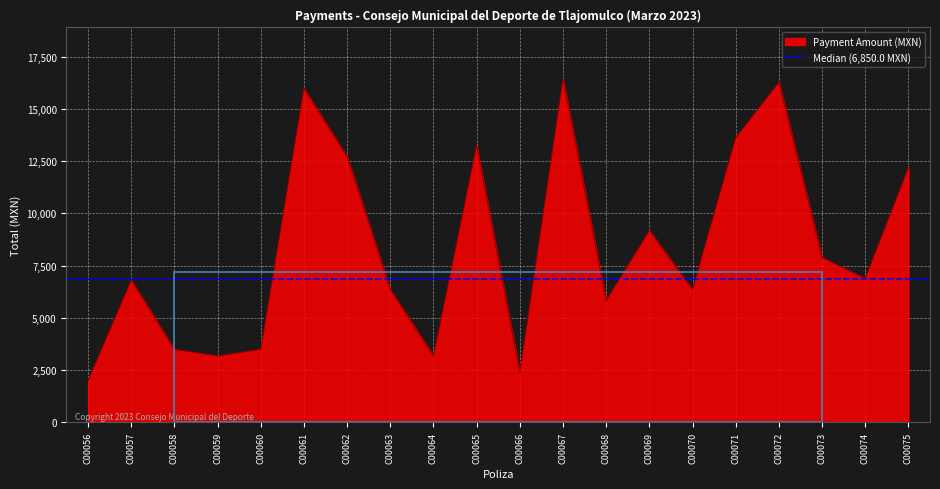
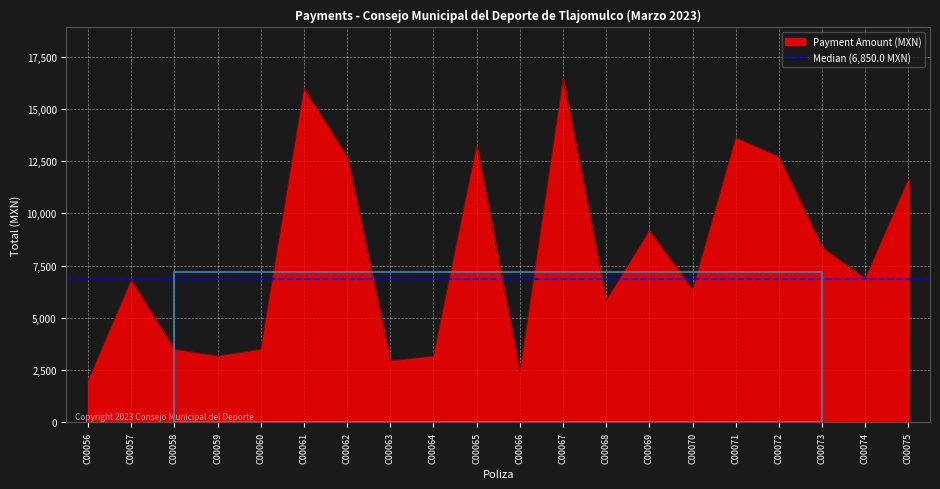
  {
    "C00056": "2,000",
    "C00057": "6,800",
    "C00058": "3,500",
    "C00059": "3,200",
    "C00060": "3,500",
    "C00061": "16,000",
    "C00062": "12,700",
-   "C00063": "6,400",
+   "C00063": "2,900",
    "C00064": "3,200",
    "C00065": "13,300",
    "C00066": "2,400",
    "C00067": "16,400",
    "C00068": "5,800",
    "C00069": "9,200",
    "C00070": "6,400",
    "C00071": "13,600",
-   "C00072": "16,300",
-   "C00073": "7,900",
+   "C00072": "12,700",
+   "C00073": "8,400",
    "C00074": "6,900",
-   "C00075": "12,200"
+   "C00075": "11,600"
  }
